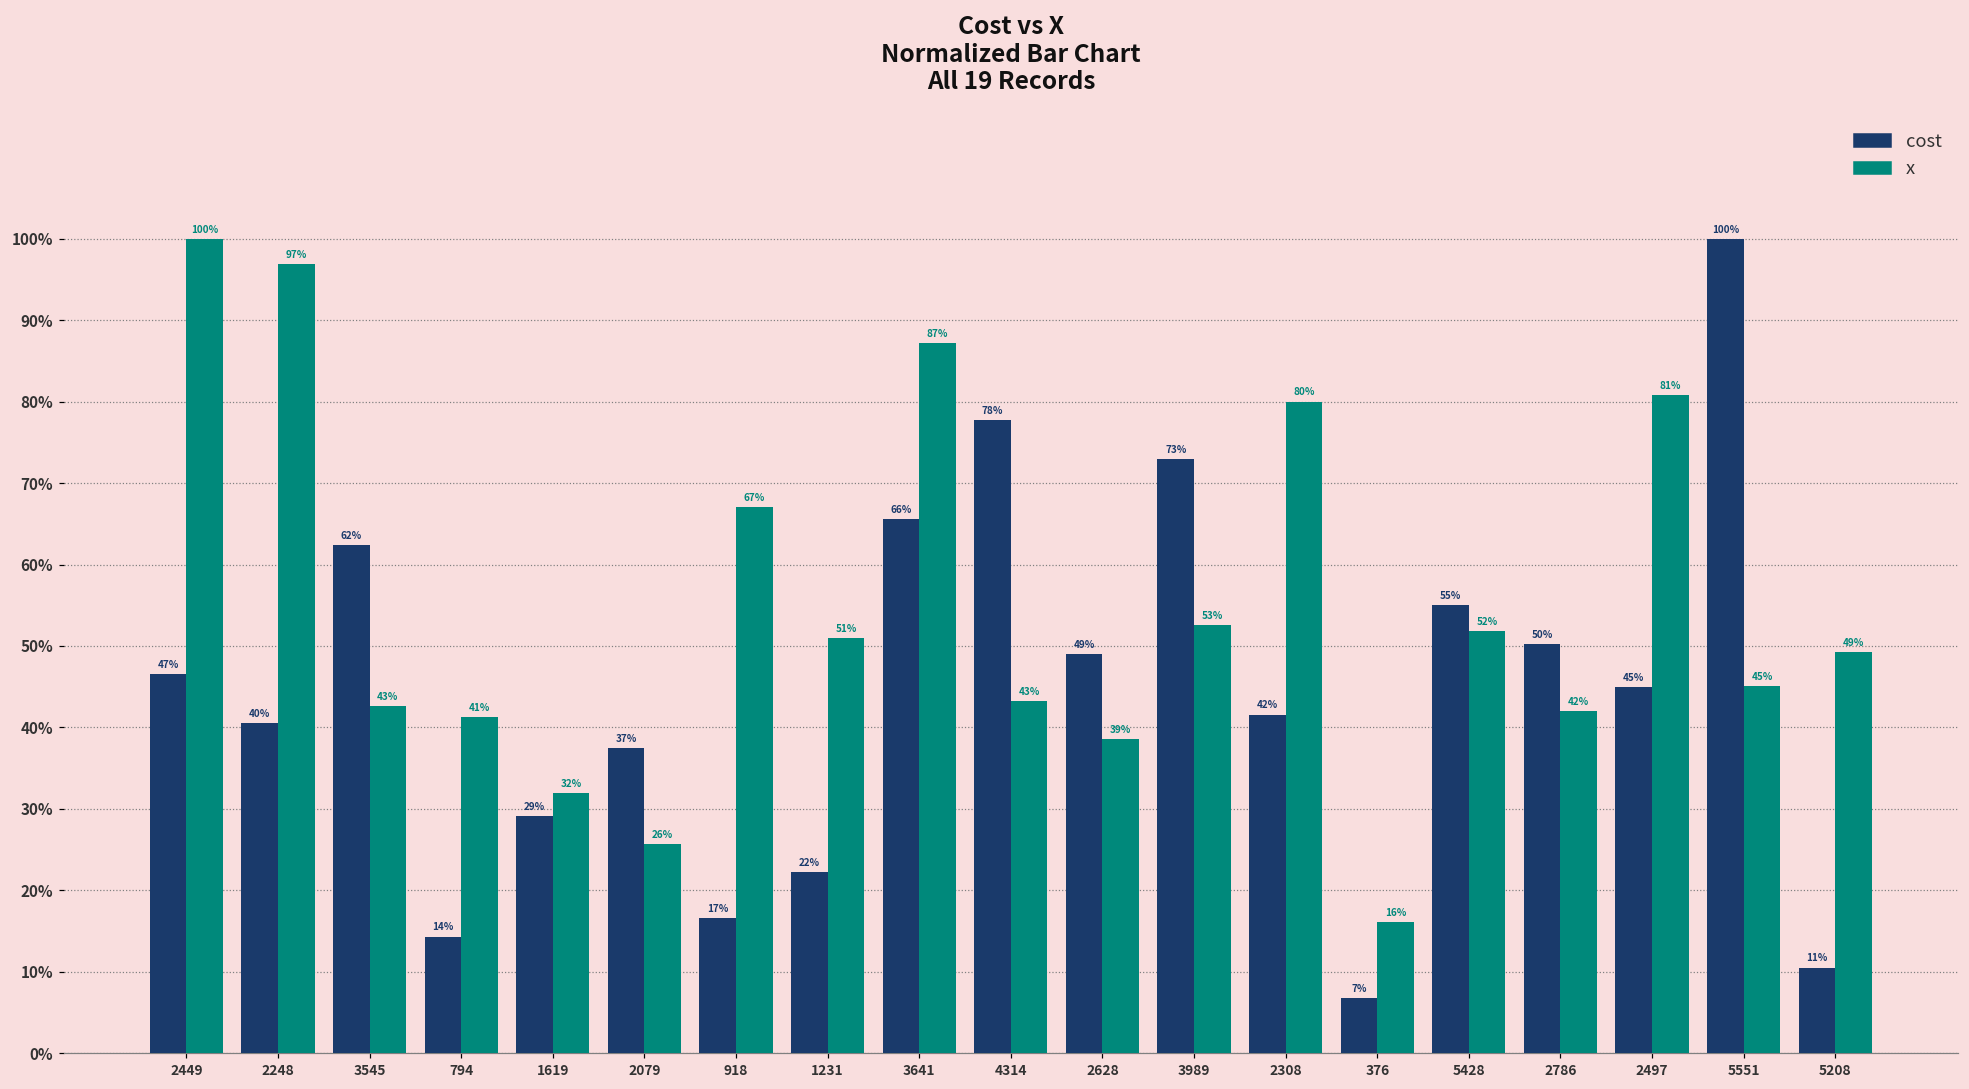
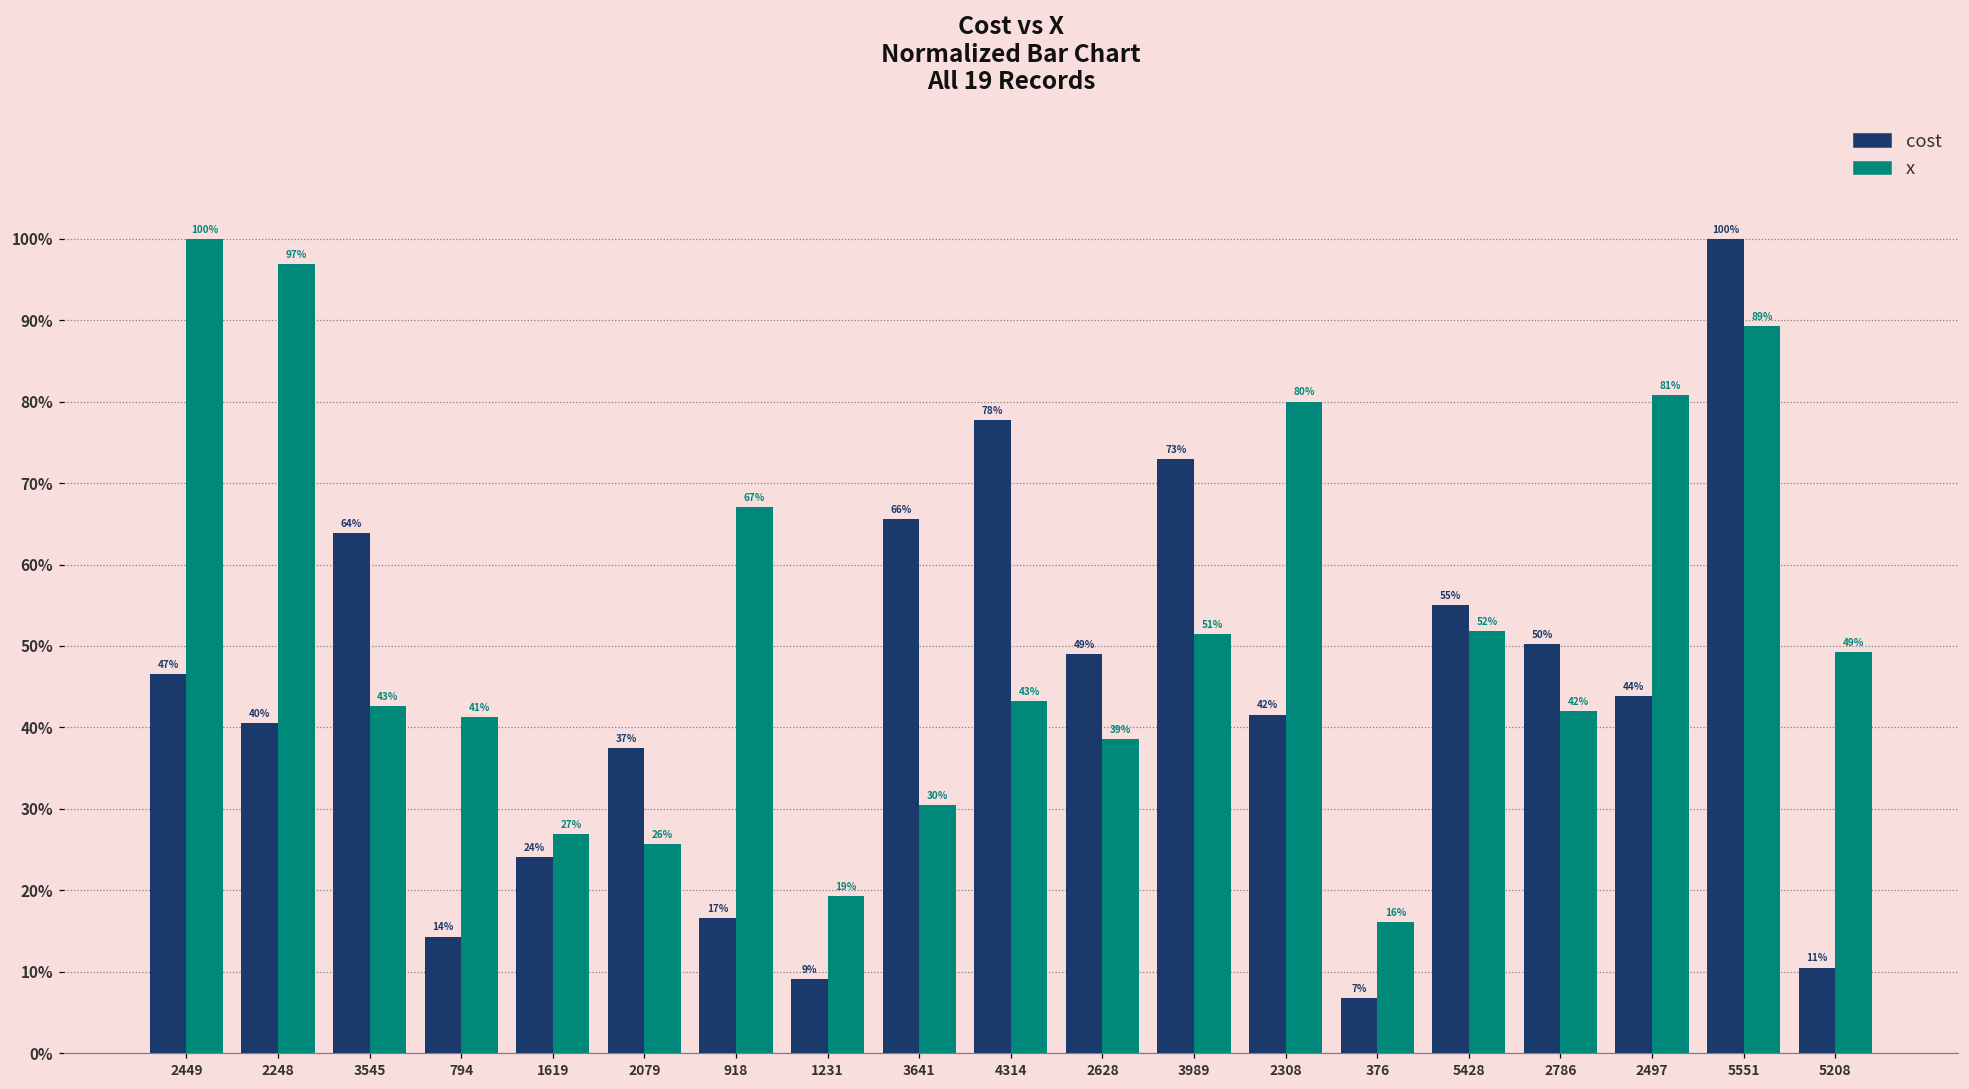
  {
    "cost": {
      "2449": "47%",
      "2248": "40%",
-     "3545": "62%",
+     "3545": "64%",
      "794": "14%",
-     "1619": "29%",
+     "1619": "24%",
      "2079": "37%",
      "918": "17%",
-     "1231": "22%",
+     "1231": "9%",
      "3641": "66%",
      "4314": "78%",
      "2628": "49%",
      "3989": "73%",
      "2308": "42%",
      "376": "7%",
      "5428": "55%",
      "2786": "50%",
-     "2497": "45%",
+     "2497": "44%",
      "5551": "100%",
      "5208": "11%"
    },
    "x": {
      "2449": "100%",
      "2248": "97%",
      "3545": "43%",
      "794": "41%",
-     "1619": "32%",
+     "1619": "27%",
      "2079": "26%",
      "918": "67%",
-     "1231": "51%",
-     "3641": "87%",
+     "1231": "19%",
+     "3641": "30%",
      "4314": "43%",
      "2628": "39%",
-     "3989": "53%",
+     "3989": "51%",
      "2308": "80%",
      "376": "16%",
      "5428": "52%",
      "2786": "42%",
      "2497": "81%",
-     "5551": "45%",
+     "5551": "89%",
      "5208": "49%"
    }
  }
